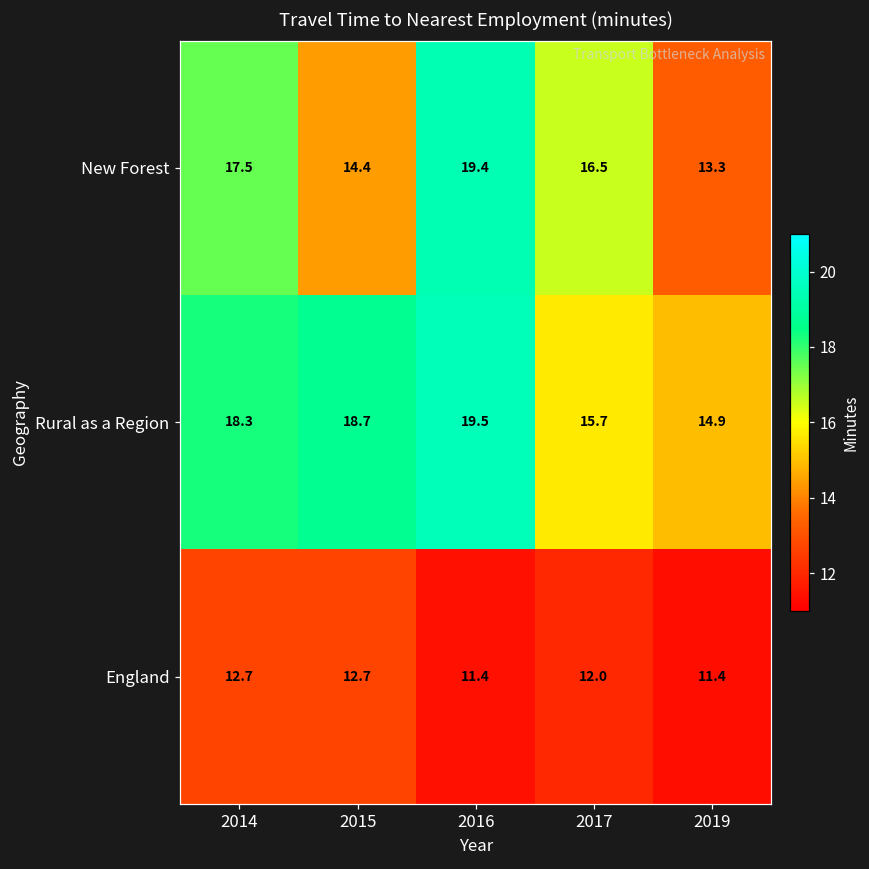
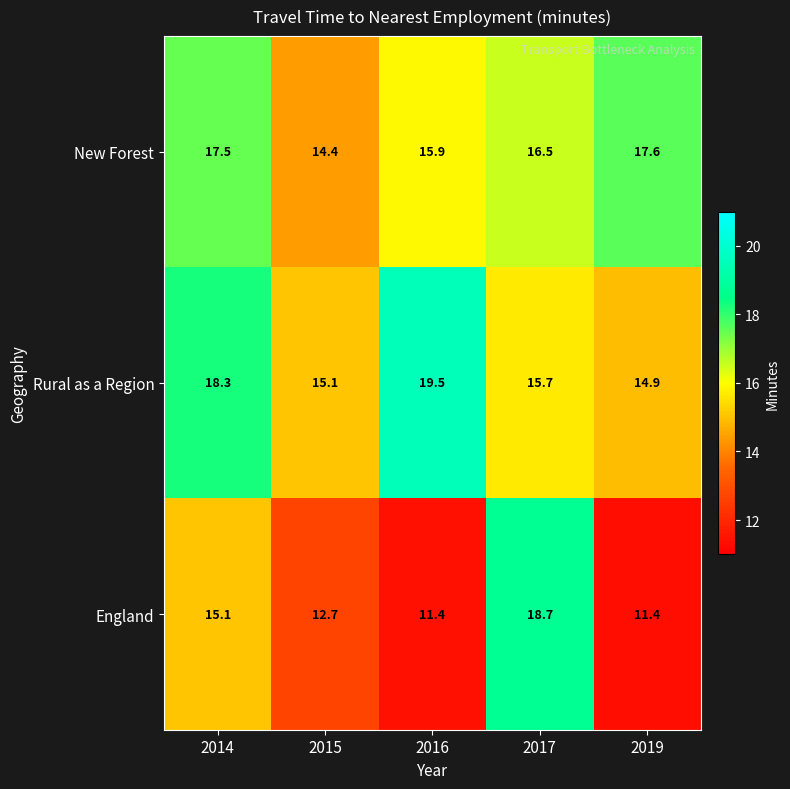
  {
    "New Forest": {
      "2014": 17.5,
      "2015": 14.4,
-     "2016": 19.4,
+     "2016": 15.9,
      "2017": 16.5,
-     "2019": 13.3
+     "2019": 17.6
    },
    "Rural as a Region": {
      "2014": 18.3,
-     "2015": 18.7,
+     "2015": 15.1,
      "2016": 19.5,
      "2017": 15.7,
      "2019": 14.9
    },
    "England": {
-     "2014": 12.7,
+     "2014": 15.1,
      "2015": 12.7,
      "2016": 11.4,
-     "2017": 12.0,
+     "2017": 18.7,
      "2019": 11.4
    }
  }
